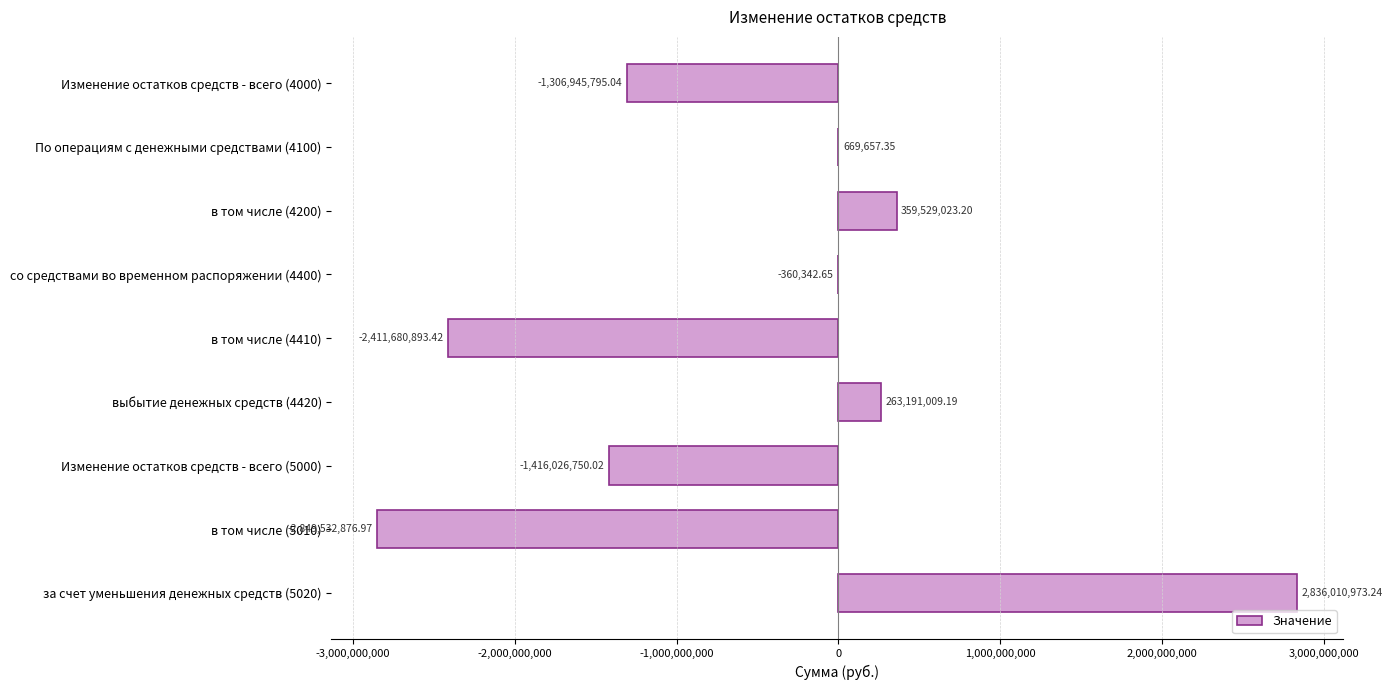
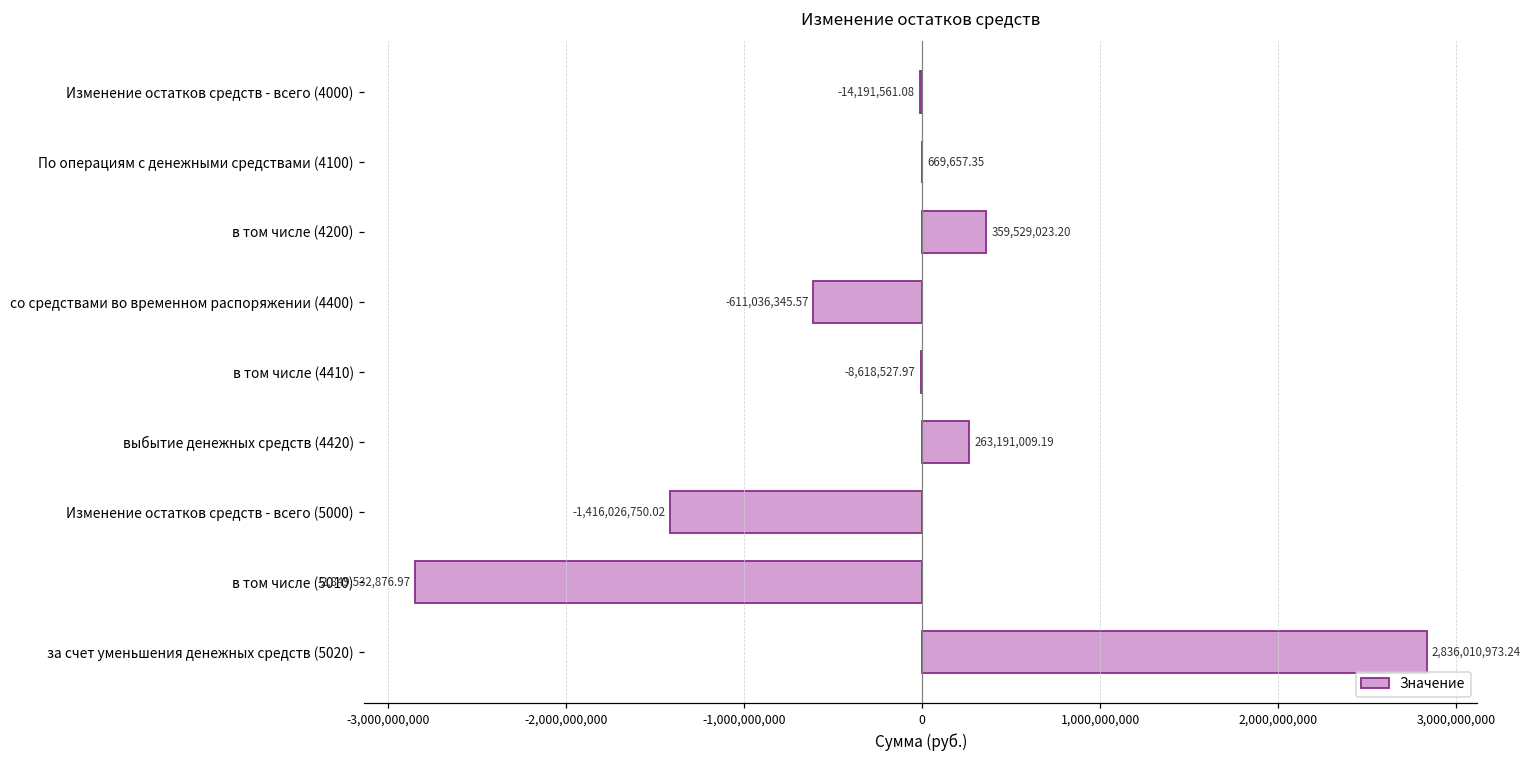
  {
-   "Изменение остатков средств - всего (4000)": "-1,306,945,795.04",
+   "Изменение остатков средств - всего (4000)": "-14,191,561.08",
    "По операциям с денежными средствами (4100)": "669,657.35",
    "в том числе (4200)": "359,529,023.20",
-   "со средствами во временном распоряжении (4400)": "-360,342.65",
-   "в том числе (4410)": "-2,411,680,893.42",
+   "со средствами во временном распоряжении (4400)": "-611,036,345.57",
+   "в том числе (4410)": "-8,618,527.97",
    "выбытие денежных средств (4420)": "263,191,009.19",
    "Изменение остатков средств - всего (5000)": "-1,416,026,750.02",
    "в том числе (5010)": "-2,849,532,876.97",
    "за счет уменьшения денежных средств (5020)": "2,836,010,973.24"
  }
